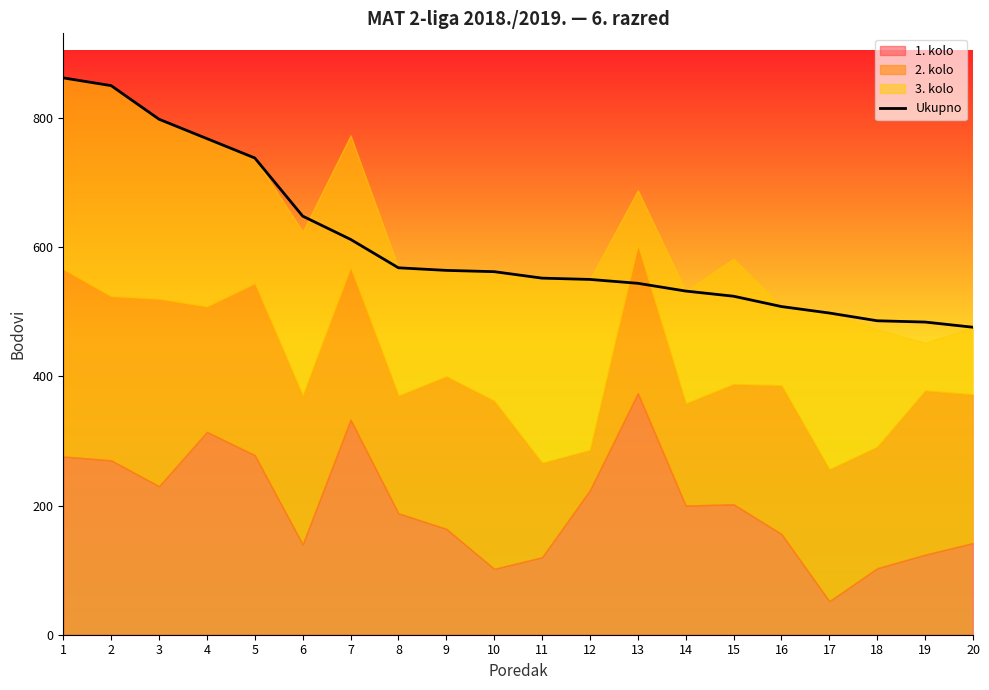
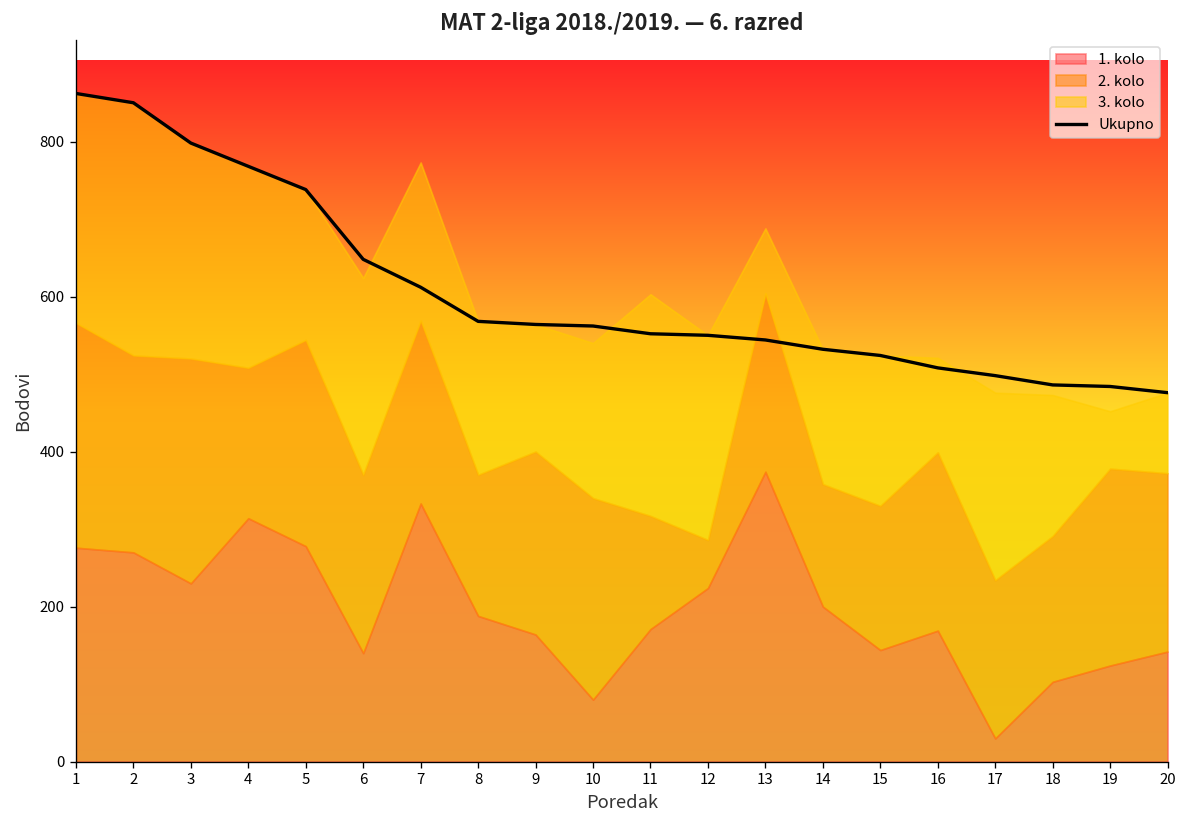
  {
    "1. kolo": {
      "1": 280,
      "2": 270,
      "3": 230,
      "4": 310,
      "5": 280,
      "6": 140,
      "7": 330,
      "8": 190,
      "9": 160,
-     "10": 100,
-     "11": 120,
+     "10": 80,
+     "11": 170,
      "12": 220,
      "13": 370,
      "14": 200,
-     "15": 200,
-     "16": 160,
-     "17": 50,
+     "15": 140,
+     "16": 170,
+     "17": 30,
      "18": 100,
      "19": 120,
      "20": 140
    },
    "Ukupno": {
      "6": 650,
      "7": 610,
      "13": 540,
      "18": 490,
      "19": 480
    }
  }
